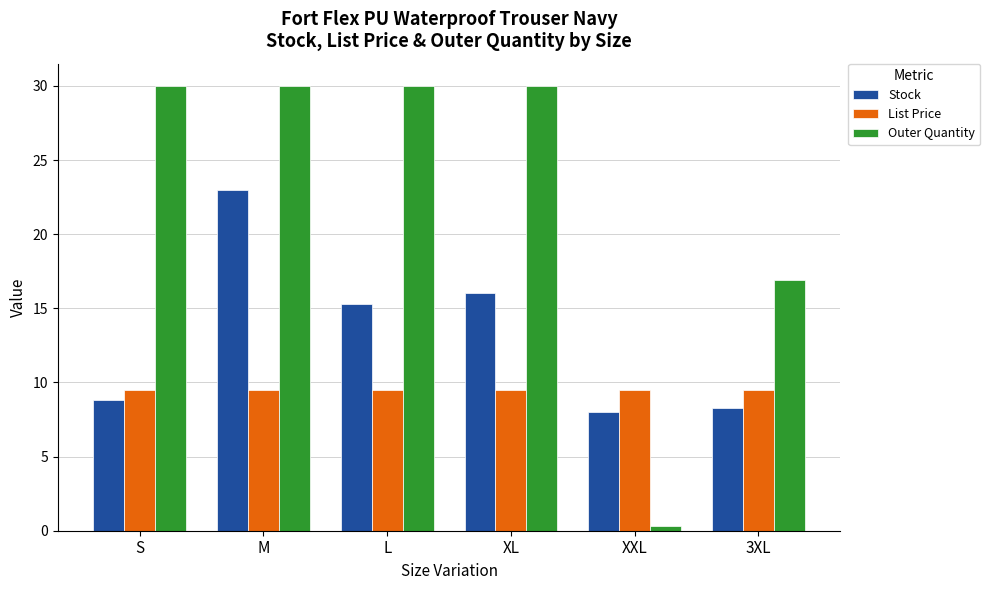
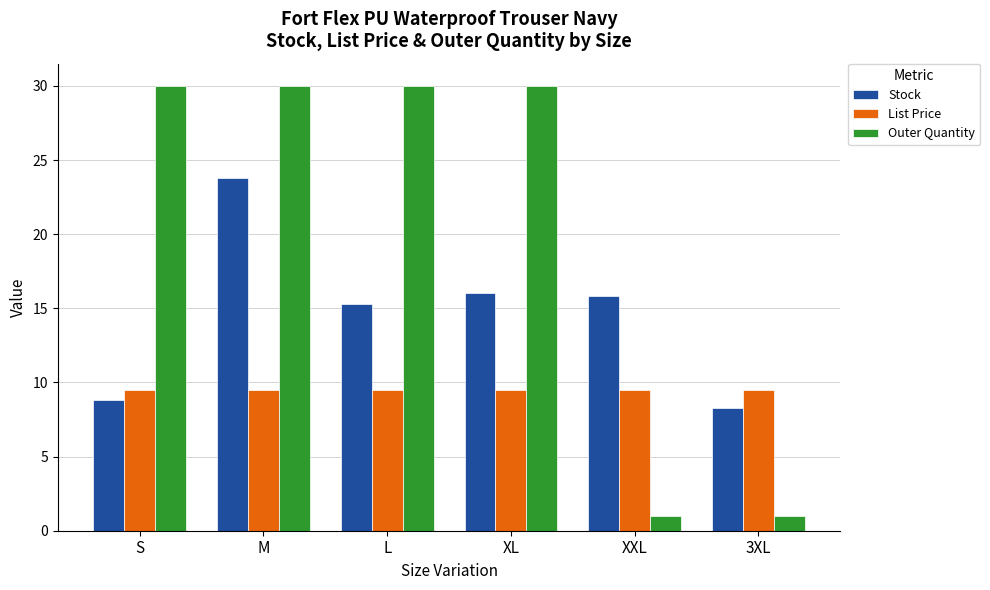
  {
    "Stock": {
      "S": 8.8,
-     "M": 23.0,
+     "M": 23.8,
      "L": 15.3,
      "XL": 16.0,
-     "XXL": 8.0,
+     "XXL": 15.8,
      "3XL": 8.3
    },
    "List Price": {
      "S": 9.5,
      "M": 9.5,
      "L": 9.5,
      "XL": 9.5,
      "XXL": 9.5,
      "3XL": 9.5
    },
    "Outer Quantity": {
      "S": 30.0,
      "M": 30.0,
      "L": 30.0,
      "XL": 30.0,
-     "XXL": 0.3,
-     "3XL": 16.9
+     "XXL": 1.0,
+     "3XL": 1.0
    }
  }
